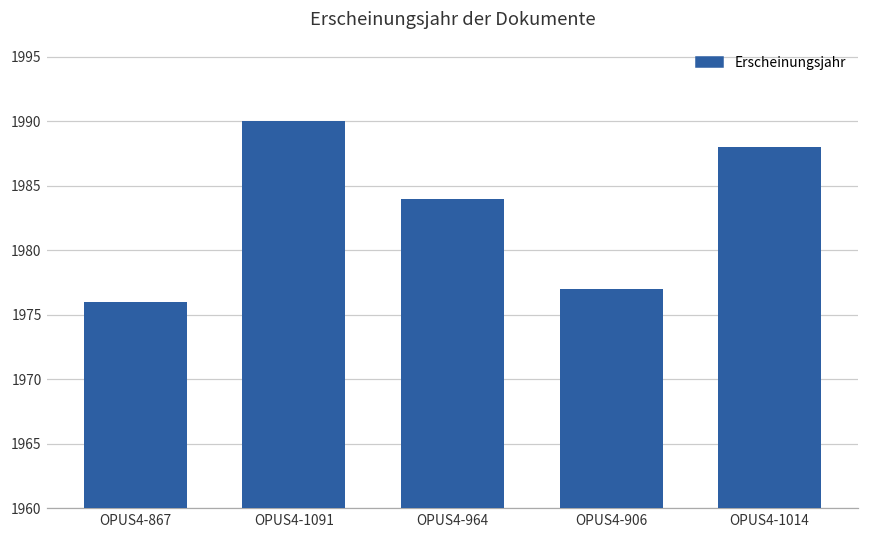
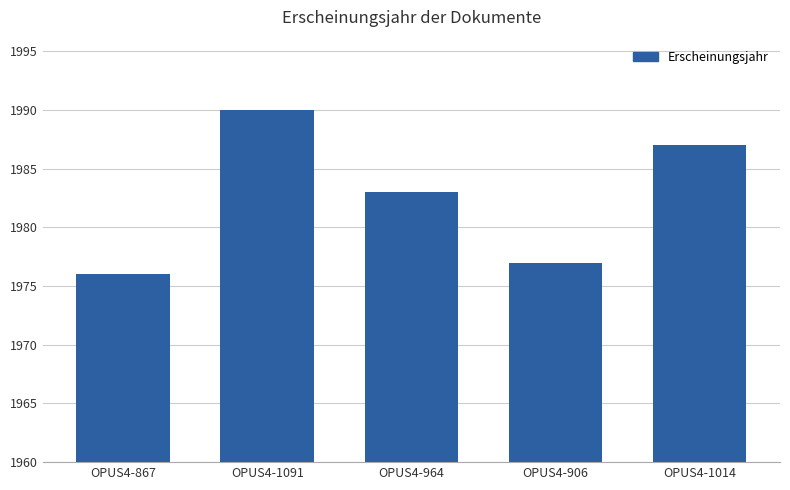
  {
    "OPUS4-867": 1976,
    "OPUS4-1091": 1990,
-   "OPUS4-964": 1984,
+   "OPUS4-964": 1983,
    "OPUS4-906": 1977,
-   "OPUS4-1014": 1988
+   "OPUS4-1014": 1987
  }
